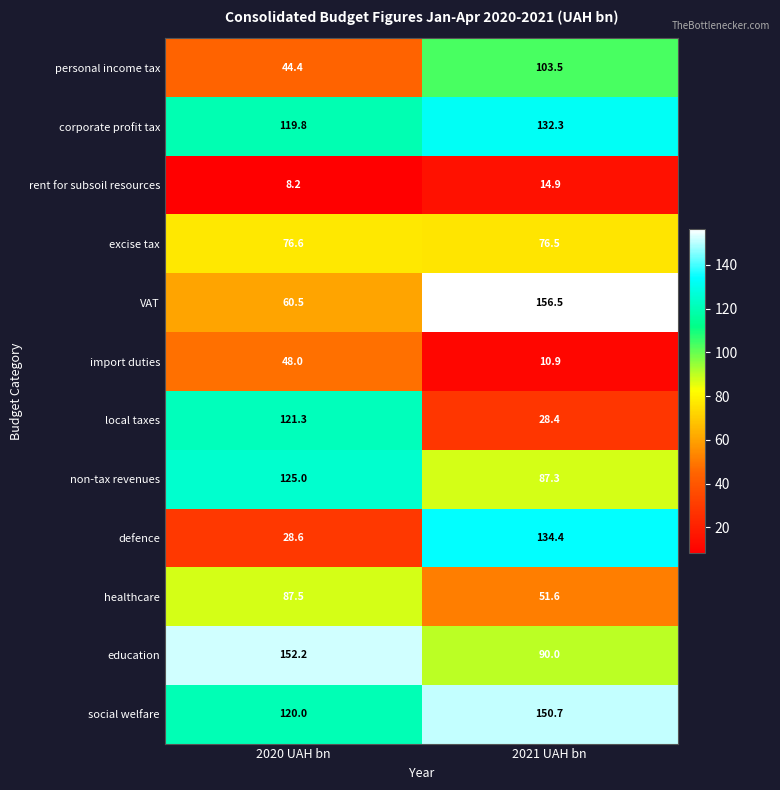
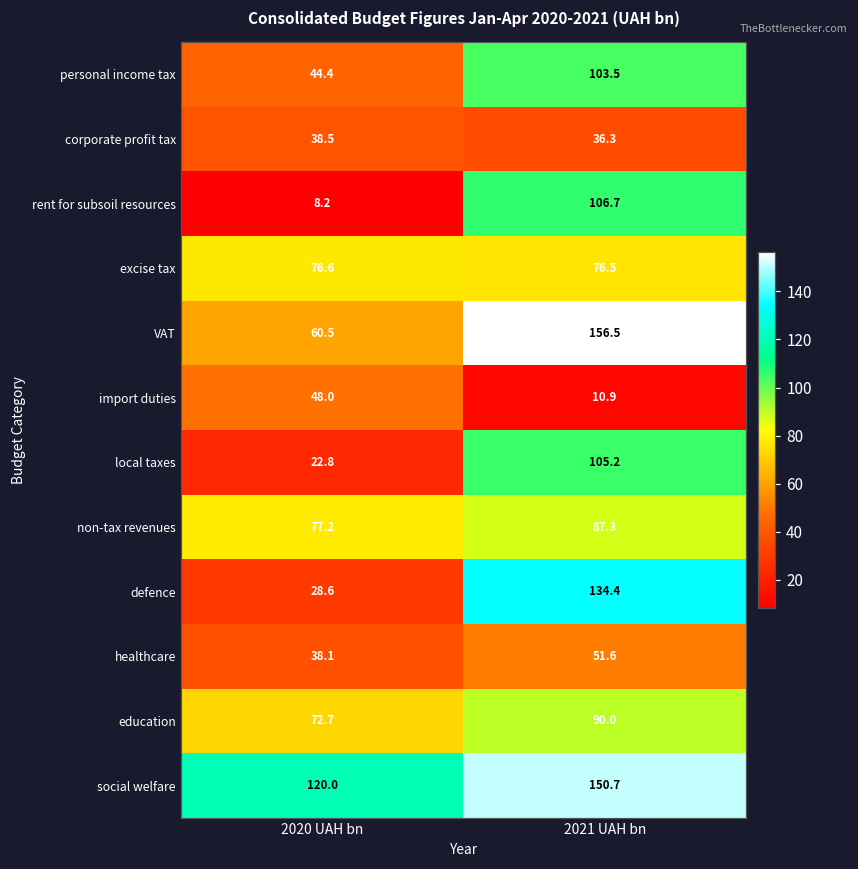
  {
    "personal income tax": {
      "2020 UAH bn": 44.4,
      "2021 UAH bn": 103.5
    },
    "corporate profit tax": {
-     "2020 UAH bn": 119.8,
-     "2021 UAH bn": 132.3
+     "2020 UAH bn": 38.5,
+     "2021 UAH bn": 36.3
    },
    "rent for subsoil resources": {
      "2020 UAH bn": 8.2,
-     "2021 UAH bn": 14.9
+     "2021 UAH bn": 106.7
    },
    "excise tax": {
      "2020 UAH bn": 76.6,
      "2021 UAH bn": 76.5
    },
    "VAT": {
      "2020 UAH bn": 60.5,
      "2021 UAH bn": 156.5
    },
    "import duties": {
      "2020 UAH bn": 48.0,
      "2021 UAH bn": 10.9
    },
    "local taxes": {
-     "2020 UAH bn": 121.3,
-     "2021 UAH bn": 28.4
+     "2020 UAH bn": 22.8,
+     "2021 UAH bn": 105.2
    },
    "non-tax revenues": {
-     "2020 UAH bn": 125.0,
+     "2020 UAH bn": 77.2,
      "2021 UAH bn": 87.3
    },
    "defence": {
      "2020 UAH bn": 28.6,
      "2021 UAH bn": 134.4
    },
    "healthcare": {
-     "2020 UAH bn": 87.5,
+     "2020 UAH bn": 38.1,
      "2021 UAH bn": 51.6
    },
    "education": {
-     "2020 UAH bn": 152.2,
+     "2020 UAH bn": 72.7,
      "2021 UAH bn": 90.0
    },
    "social welfare": {
      "2020 UAH bn": 120.0,
      "2021 UAH bn": 150.7
    }
  }
